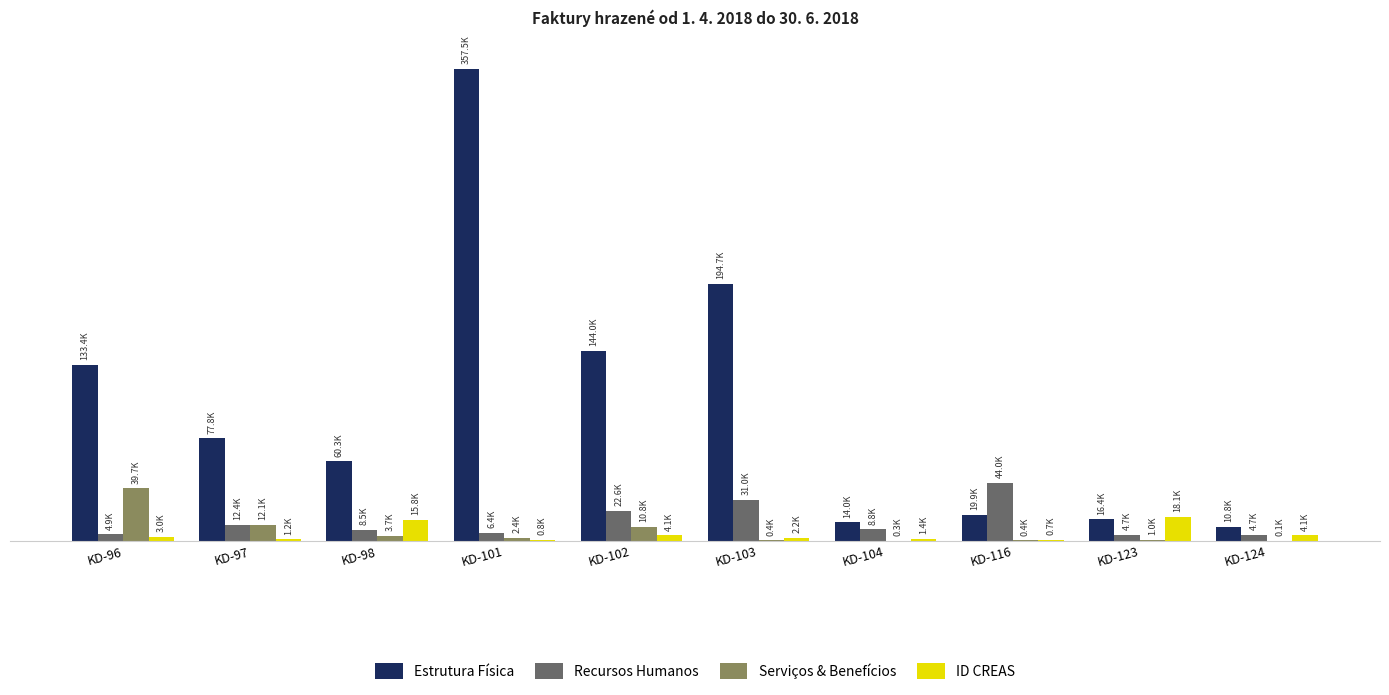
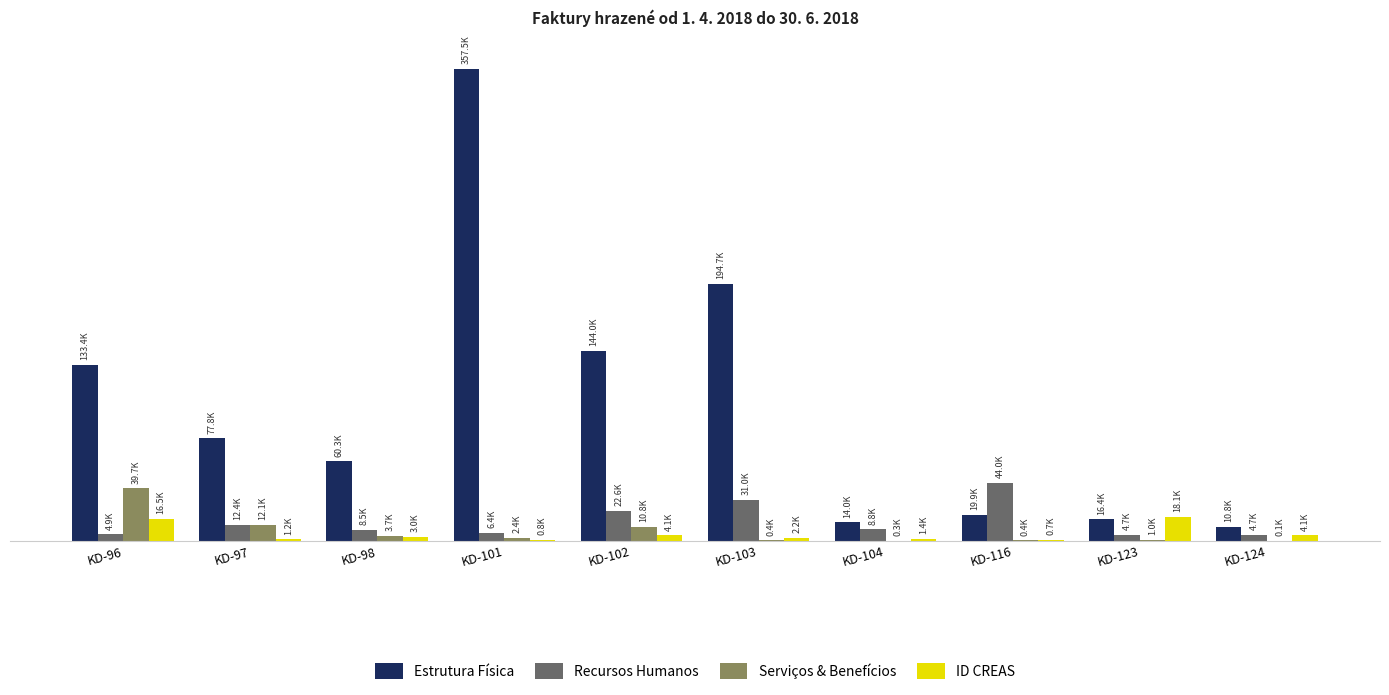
  {
    "Estrutura Física": {
      "KD-96": "133.4K",
      "KD-97": "77.8K",
      "KD-98": "60.3K",
      "KD-101": "357.5K",
      "KD-102": "144.0K",
      "KD-103": "194.7K",
      "KD-104": "14.0K",
      "KD-116": "19.9K",
      "KD-123": "16.4K",
      "KD-124": "10.8K"
    },
    "ID CREAS": {
-     "KD-96": "3.0K",
+     "KD-96": "16.5K",
      "KD-97": "1.2K",
-     "KD-98": "15.8K",
+     "KD-98": "3.0K",
      "KD-101": "0.8K",
      "KD-102": "4.1K",
      "KD-103": "2.2K",
      "KD-104": "1.4K",
      "KD-116": "0.7K",
      "KD-123": "18.1K",
      "KD-124": "4.1K"
    }
  }
